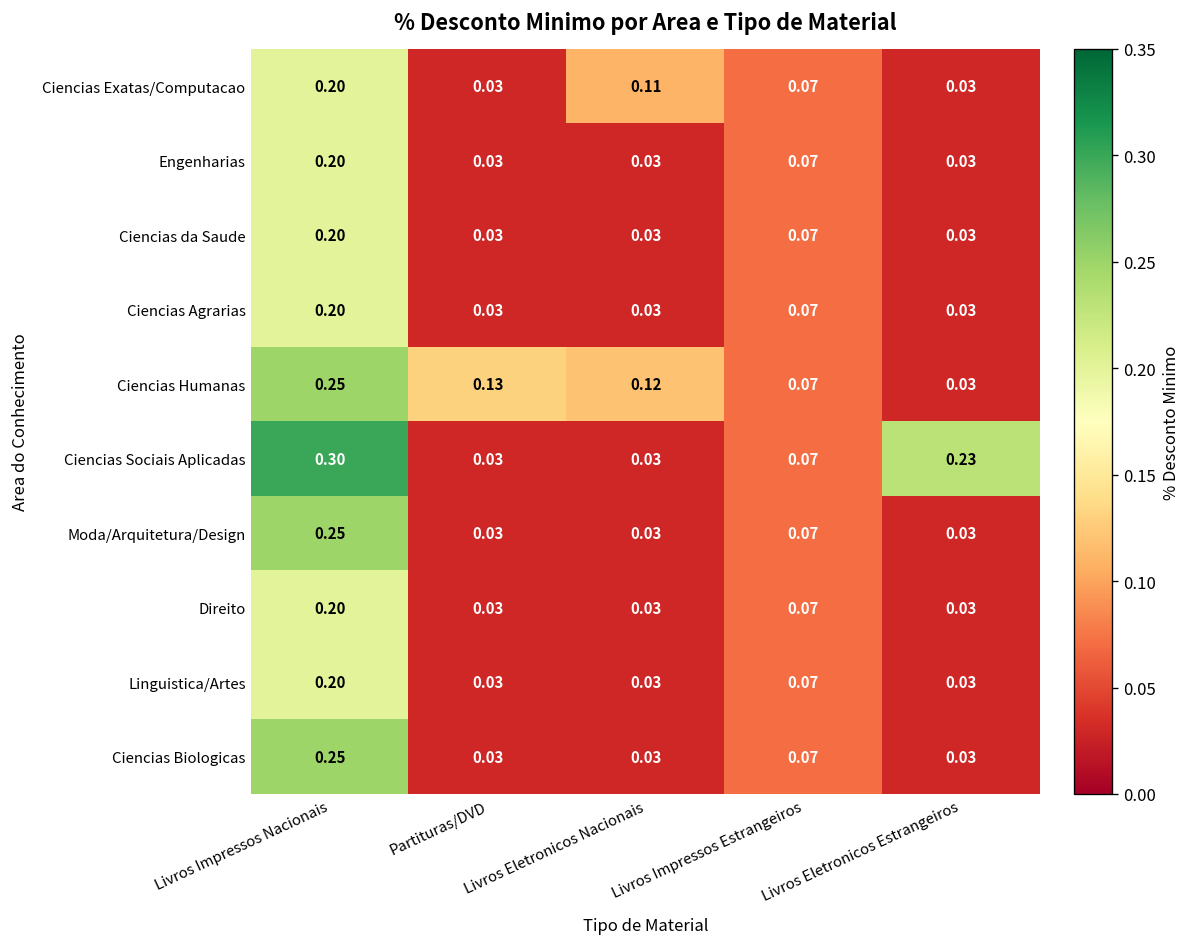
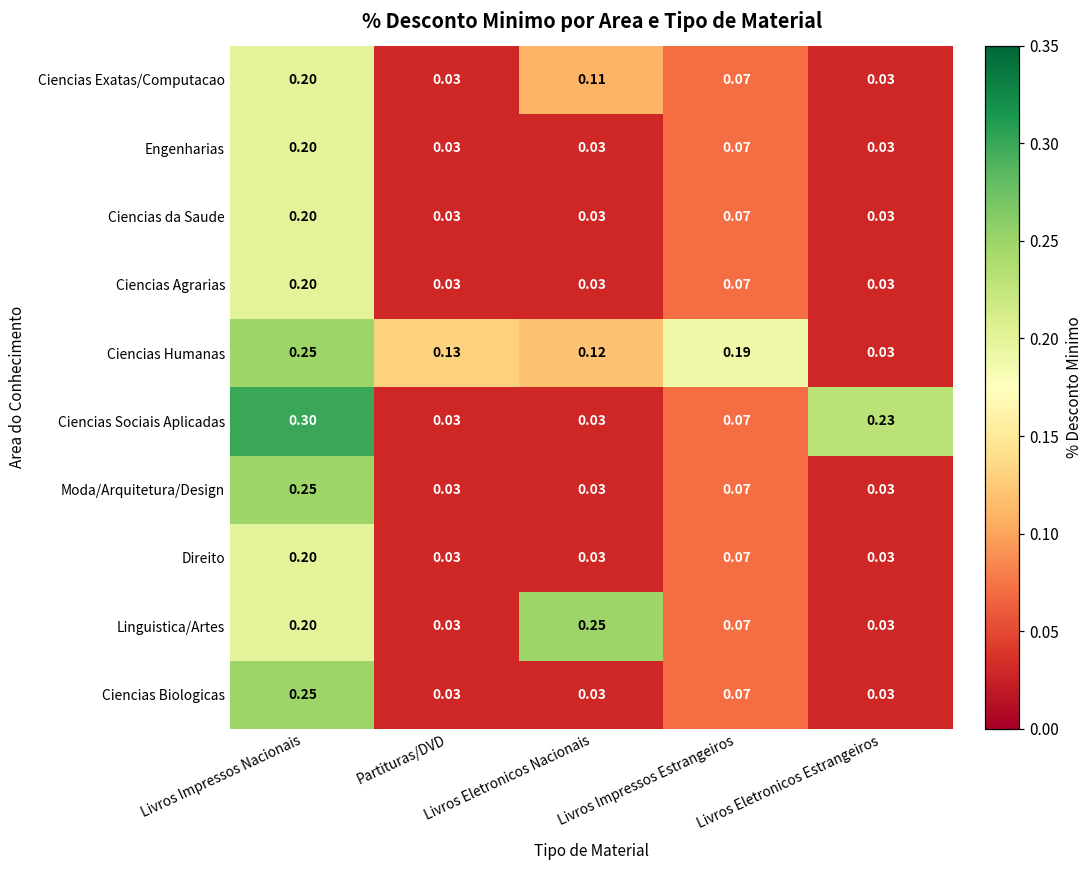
  {
    "Ciencias Exatas/Computacao": {
      "Livros Impressos Nacionais": 0.20,
      "Partituras/DVD": 0.03,
      "Livros Eletronicos Nacionais": 0.11,
      "Livros Impressos Estrangeiros": 0.07,
      "Livros Eletronicos Estrangeiros": 0.03
    },
    "Engenharias": {
      "Livros Impressos Nacionais": 0.20,
      "Partituras/DVD": 0.03,
      "Livros Eletronicos Nacionais": 0.03,
      "Livros Impressos Estrangeiros": 0.07,
      "Livros Eletronicos Estrangeiros": 0.03
    },
    "Ciencias da Saude": {
      "Livros Impressos Nacionais": 0.20,
      "Partituras/DVD": 0.03,
      "Livros Eletronicos Nacionais": 0.03,
      "Livros Impressos Estrangeiros": 0.07,
      "Livros Eletronicos Estrangeiros": 0.03
    },
    "Ciencias Agrarias": {
      "Livros Impressos Nacionais": 0.20,
      "Partituras/DVD": 0.03,
      "Livros Eletronicos Nacionais": 0.03,
      "Livros Impressos Estrangeiros": 0.07,
      "Livros Eletronicos Estrangeiros": 0.03
    },
    "Ciencias Humanas": {
      "Livros Impressos Nacionais": 0.25,
      "Partituras/DVD": 0.13,
      "Livros Eletronicos Nacionais": 0.12,
-     "Livros Impressos Estrangeiros": 0.07,
+     "Livros Impressos Estrangeiros": 0.19,
      "Livros Eletronicos Estrangeiros": 0.03
    },
    "Ciencias Sociais Aplicadas": {
      "Livros Impressos Nacionais": 0.30,
      "Partituras/DVD": 0.03,
      "Livros Eletronicos Nacionais": 0.03,
      "Livros Impressos Estrangeiros": 0.07,
      "Livros Eletronicos Estrangeiros": 0.23
    },
    "Moda/Arquitetura/Design": {
      "Livros Impressos Nacionais": 0.25,
      "Partituras/DVD": 0.03,
      "Livros Eletronicos Nacionais": 0.03,
      "Livros Impressos Estrangeiros": 0.07,
      "Livros Eletronicos Estrangeiros": 0.03
    },
    "Direito": {
      "Livros Impressos Nacionais": 0.20,
      "Partituras/DVD": 0.03,
      "Livros Eletronicos Nacionais": 0.03,
      "Livros Impressos Estrangeiros": 0.07,
      "Livros Eletronicos Estrangeiros": 0.03
    },
    "Linguistica/Artes": {
      "Livros Impressos Nacionais": 0.20,
      "Partituras/DVD": 0.03,
-     "Livros Eletronicos Nacionais": 0.03,
+     "Livros Eletronicos Nacionais": 0.25,
      "Livros Impressos Estrangeiros": 0.07,
      "Livros Eletronicos Estrangeiros": 0.03
    },
    "Ciencias Biologicas": {
      "Livros Impressos Nacionais": 0.25,
      "Partituras/DVD": 0.03,
      "Livros Eletronicos Nacionais": 0.03,
      "Livros Impressos Estrangeiros": 0.07,
      "Livros Eletronicos Estrangeiros": 0.03
    }
  }
